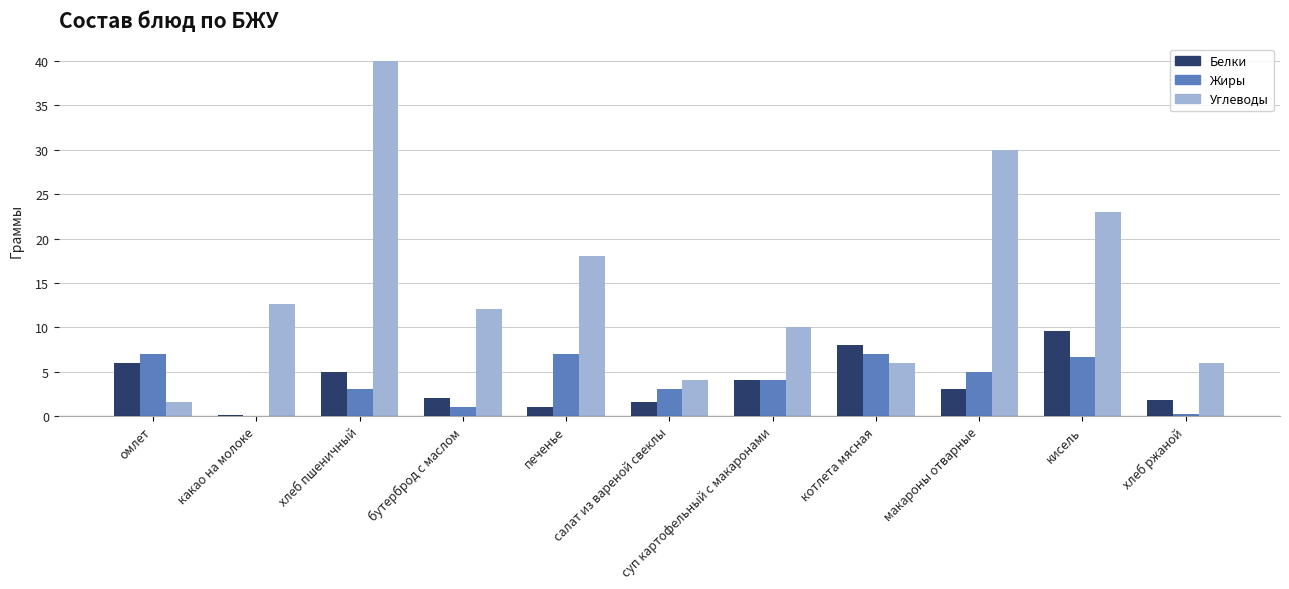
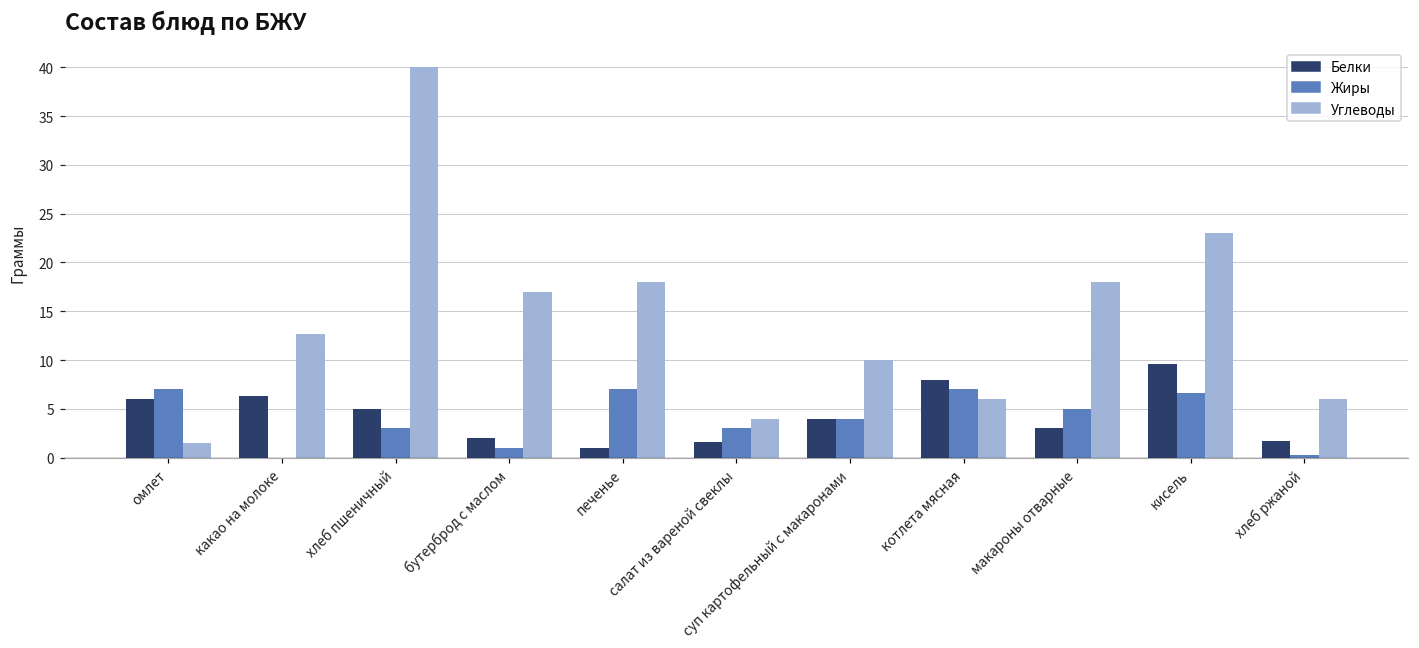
  {
    "Белки": {
      "омлет": 6,
-     "какао на молоке": 0,
+     "какао на молоке": 6,
      "хлеб пшеничный": 5,
      "бутерброд с маслом": 2,
      "печенье": 1,
      "салат из вареной свеклы": 2,
      "суп картофельный с макаронами": 4,
      "котлета мясная": 8,
      "макароны отварные": 3,
      "кисель": 10,
      "хлеб ржаной": 2
    },
    "Жиры": {
      "омлет": 7,
      "хлеб пшеничный": 3,
      "бутерброд с маслом": 1,
      "печенье": 7,
      "салат из вареной свеклы": 3,
      "суп картофельный с макаронами": 4,
      "котлета мясная": 7,
      "макароны отварные": 5,
      "кисель": 7
    },
    "Углеводы": {
      "омлет": 2,
      "какао на молоке": 13,
      "хлеб пшеничный": 40,
-     "бутерброд с маслом": 12,
+     "бутерброд с маслом": 17,
      "печенье": 18,
      "салат из вареной свеклы": 4,
      "суп картофельный с макаронами": 10,
      "котлета мясная": 6,
-     "макароны отварные": 30,
+     "макароны отварные": 18,
      "кисель": 23,
      "хлеб ржаной": 6
    }
  }
